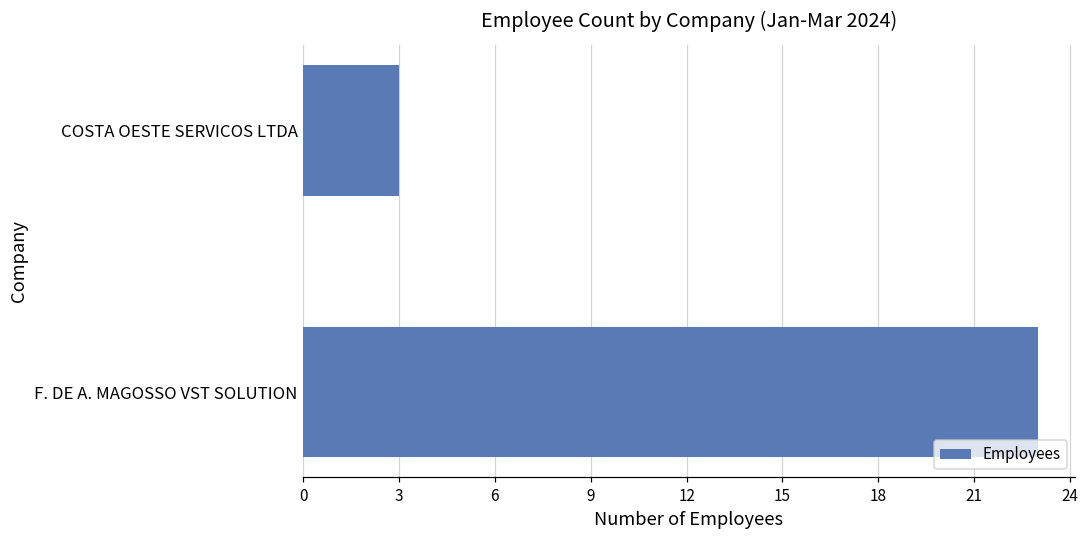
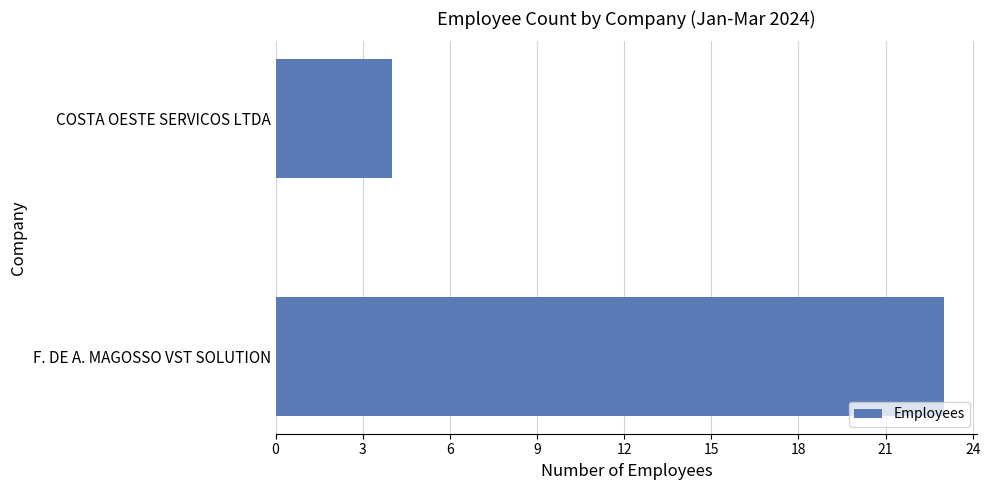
  {
-   "COSTA OESTE SERVICOS LTDA": 3,
+   "COSTA OESTE SERVICOS LTDA": 4,
    "F. DE A. MAGOSSO VST SOLUTION": 23
  }
